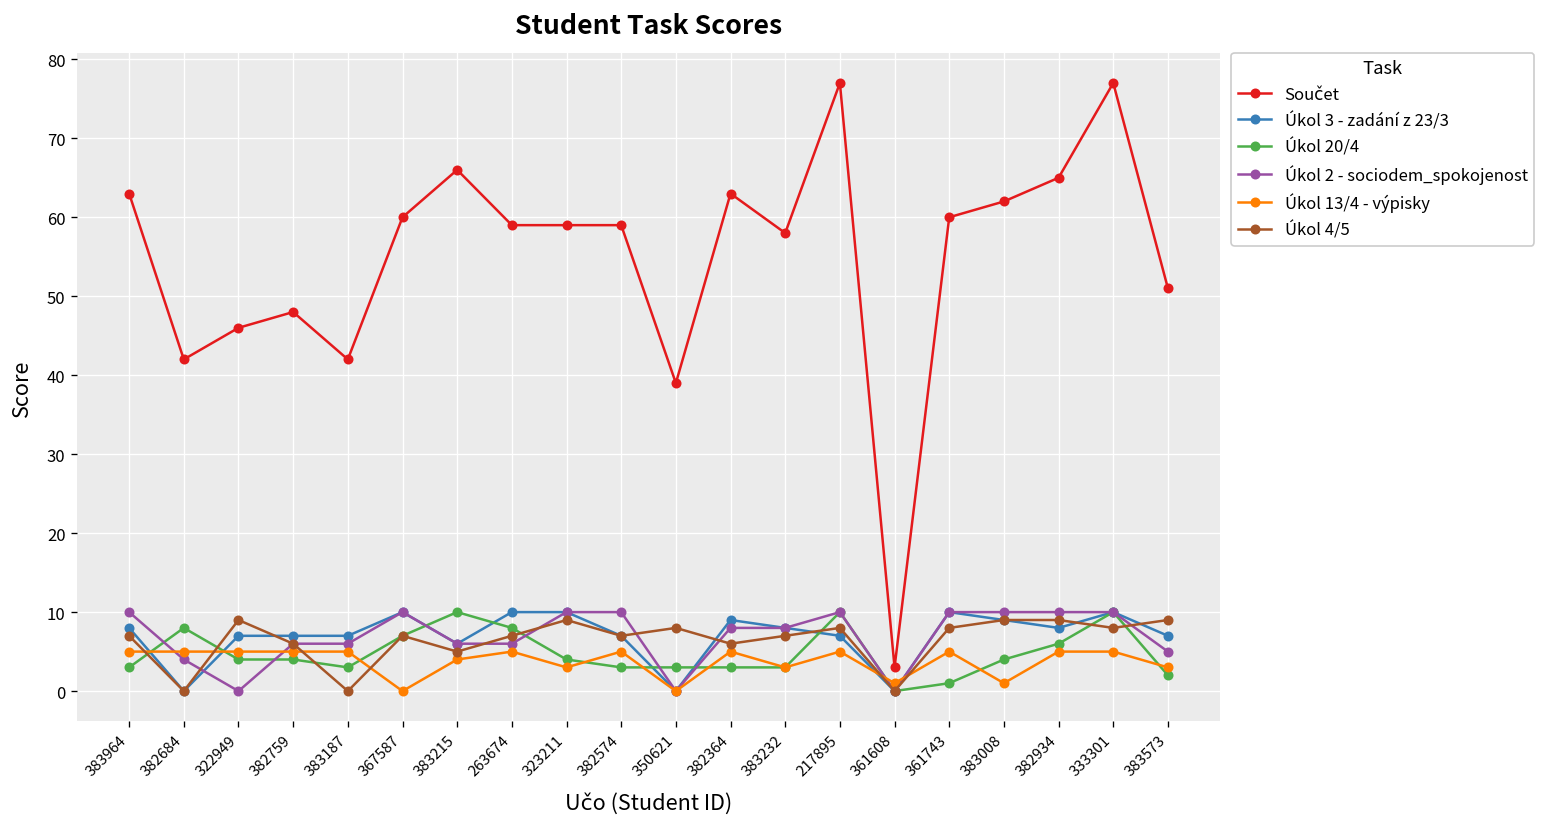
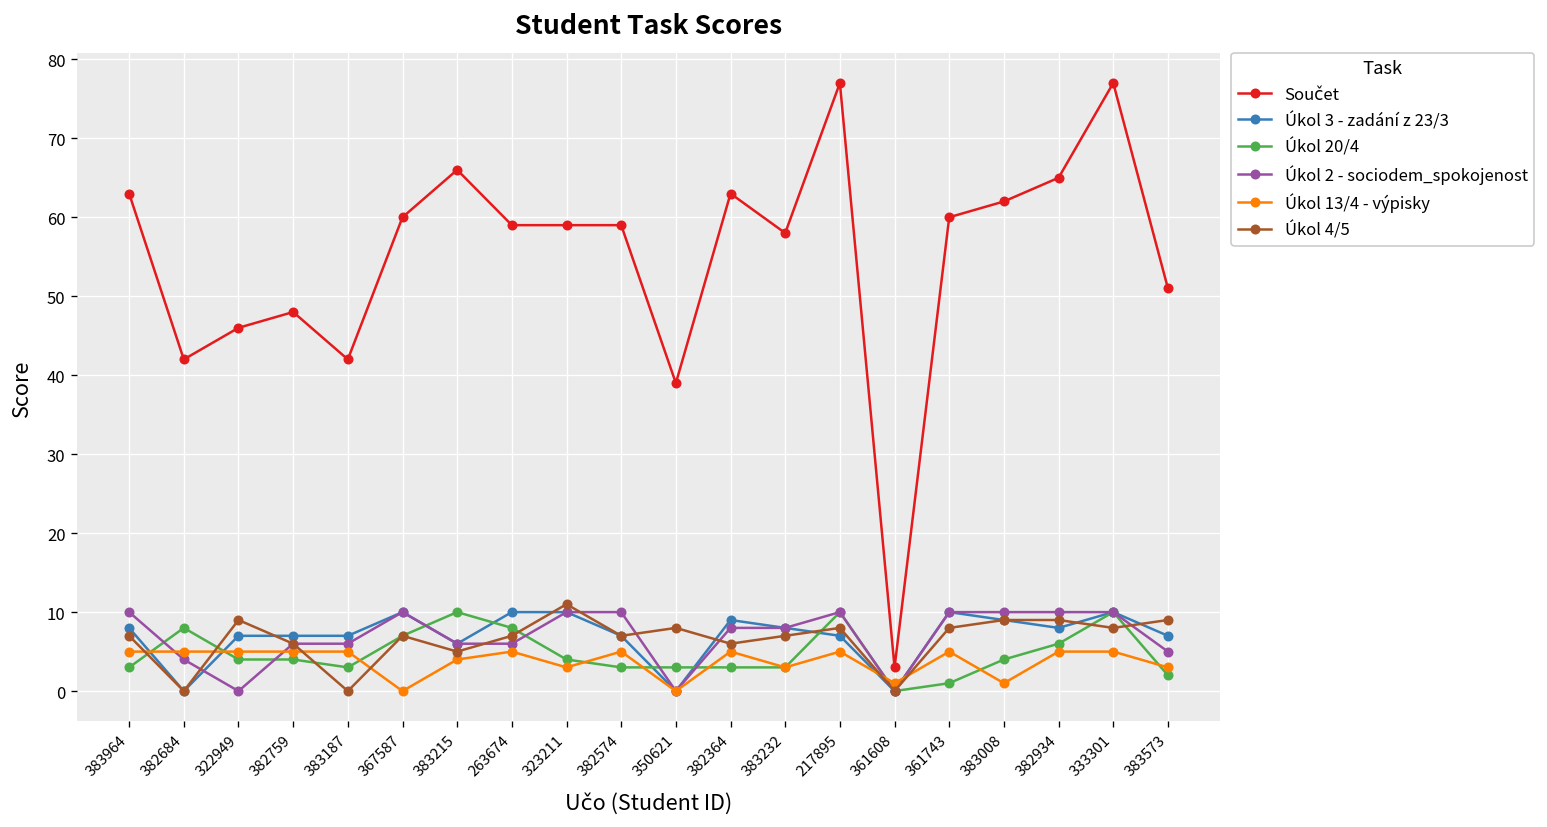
  {
    "Součet": {
      "383964": 63,
      "382684": 42,
      "322949": 46,
      "382759": 48,
      "383187": 42,
      "367587": 60,
      "383215": 66,
      "263674": 59,
      "323211": 59,
      "382574": 59,
      "350621": 39,
      "382364": 63,
      "383232": 58,
      "217895": 77,
      "361608": 3,
      "361743": 60,
      "383008": 62,
      "382934": 65,
      "333301": 77,
      "383573": 51
    },
    "Úkol 3 - zadání z 23/3": {
      "383964": 8,
      "322949": 7,
      "382759": 7,
      "383187": 7,
      "263674": 10,
      "382364": 9,
      "217895": 7,
      "382934": 8,
      "383573": 7
    },
    "Úkol 20/4": {
      "383964": 3,
      "382684": 8,
      "322949": 4,
      "382759": 4,
      "383187": 3,
      "383215": 10,
      "263674": 8,
      "323211": 4,
      "382574": 3,
      "350621": 3,
      "382364": 3,
      "361743": 1,
      "383008": 4,
      "382934": 6,
      "383573": 2
    },
    "Úkol 2 - sociodem_spokojenost": {
      "383964": 10,
      "382684": 4,
      "322949": 0,
      "383187": 6,
      "263674": 6,
      "382574": 10,
      "382364": 8,
      "383008": 10,
      "382934": 10,
      "383573": 5
    },
    "Úkol 13/4 - výpisky": {
      "383964": 5,
      "382684": 5,
      "322949": 5,
      "382759": 5,
      "383187": 5,
      "367587": 0,
      "383215": 4,
      "263674": 5,
      "323211": 3,
      "382574": 5,
      "382364": 5,
      "217895": 5,
      "361608": 1,
      "361743": 5,
      "383008": 1,
      "382934": 5,
      "333301": 5,
      "383573": 3
    },
    "Úkol 4/5": {
      "383964": 7,
      "322949": 9,
      "383187": 0,
      "383215": 5,
      "263674": 7,
-     "323211": 9,
+     "323211": 11,
      "350621": 8,
      "382364": 6,
      "383232": 7,
      "217895": 8,
      "361743": 8,
      "382934": 9,
      "333301": 8,
      "383573": 9
    }
  }
